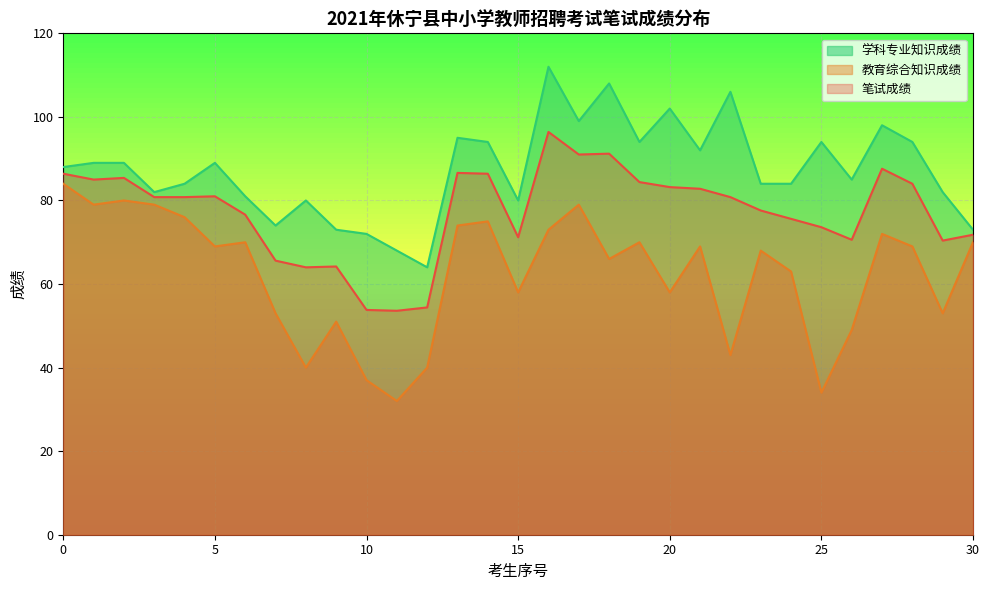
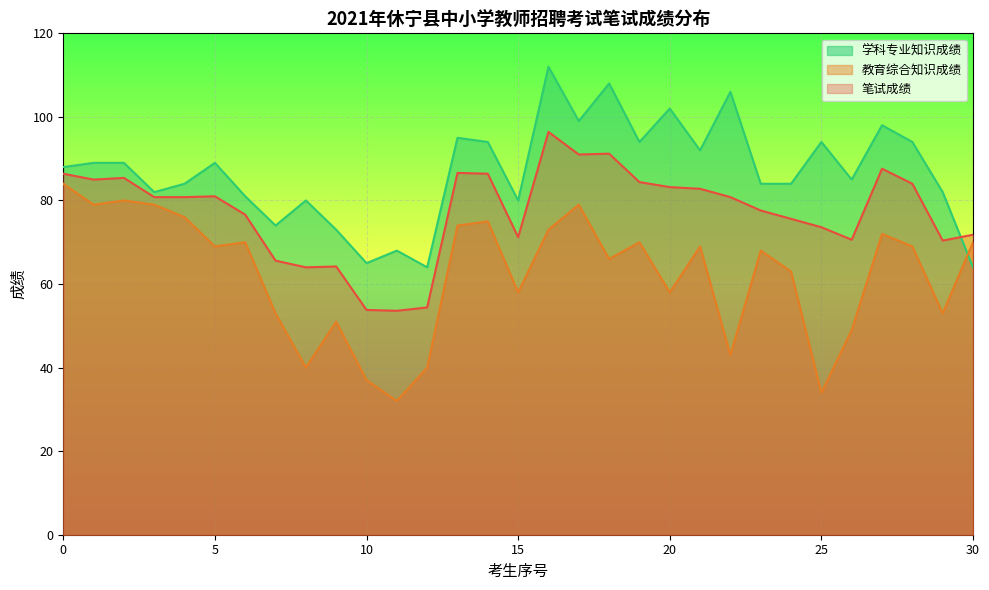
  {
    "学科专业知识成绩": {
      "0": 88,
      "5": 89,
-     "10": 72,
+     "10": 65,
      "15": 80,
      "20": 102,
      "25": 94,
-     "30": 73
+     "30": 64
    }
  }
